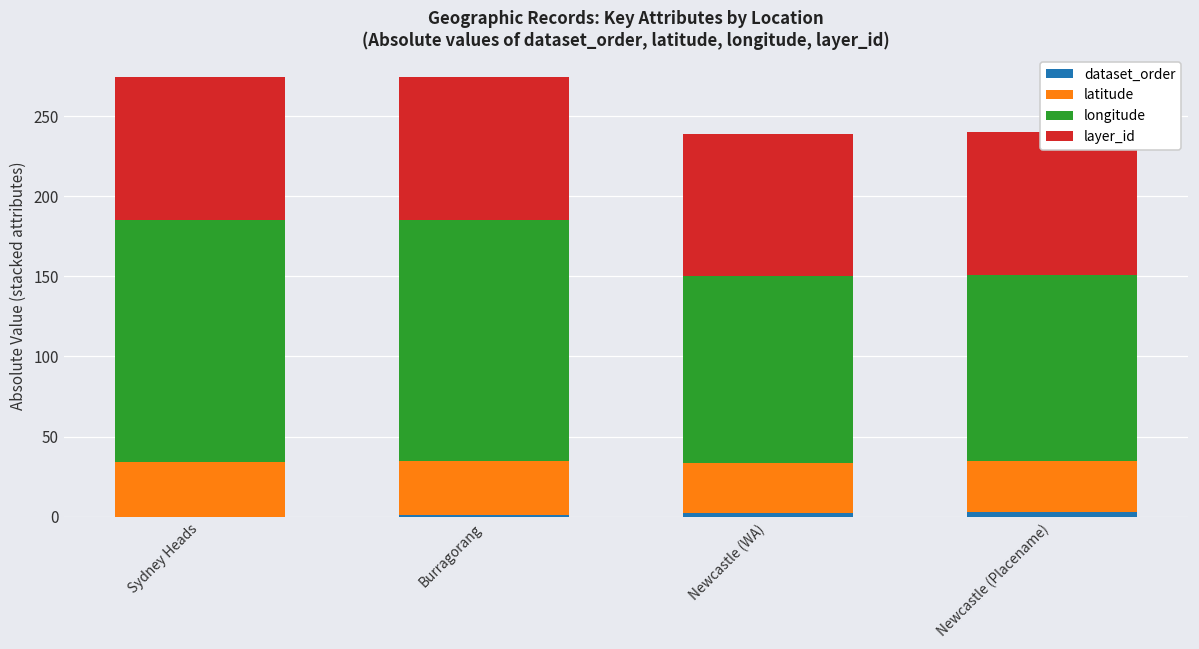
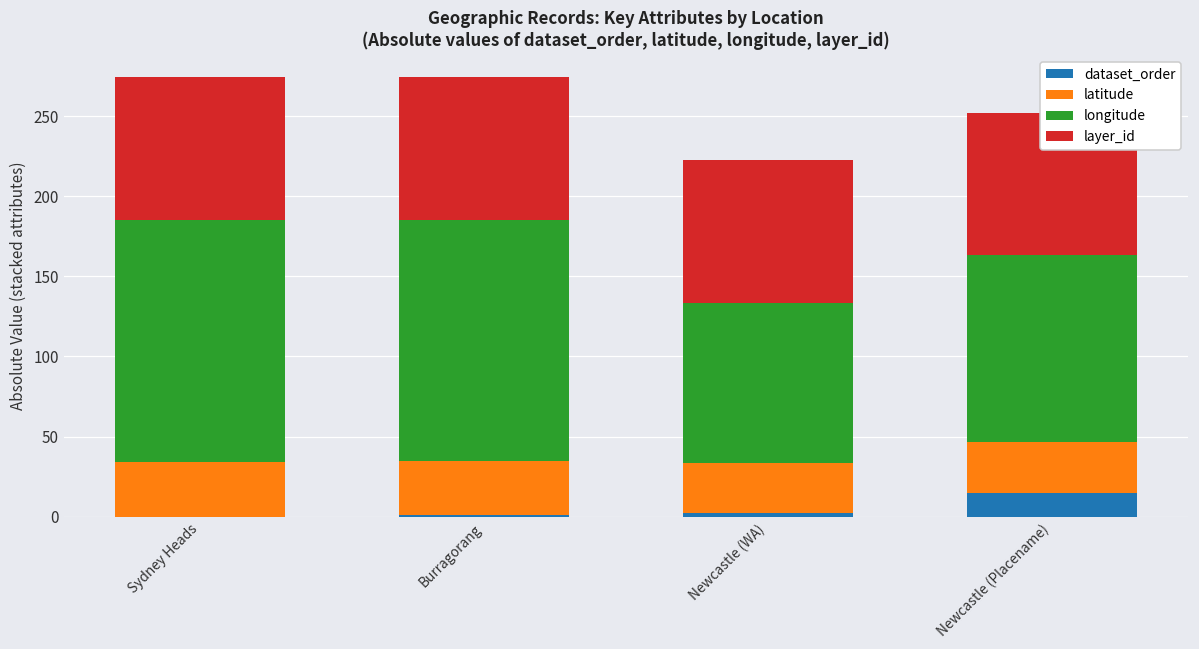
  {
    "dataset_order": {
      "Sydney Heads": 0,
      "Newcastle (WA)": 2,
-     "Newcastle (Placename)": 3
+     "Newcastle (Placename)": 15
    },
    "latitude": {
      "Sydney Heads": 34,
      "Burragorang": 34,
      "Newcastle (WA)": 32,
      "Newcastle (Placename)": 32
    },
    "longitude": {
      "Sydney Heads": 151,
      "Burragorang": 150,
-     "Newcastle (WA)": 116,
+     "Newcastle (WA)": 100,
      "Newcastle (Placename)": 116
    },
    "layer_id": {
      "Sydney Heads": 89,
      "Burragorang": 89,
      "Newcastle (WA)": 89
    }
  }
